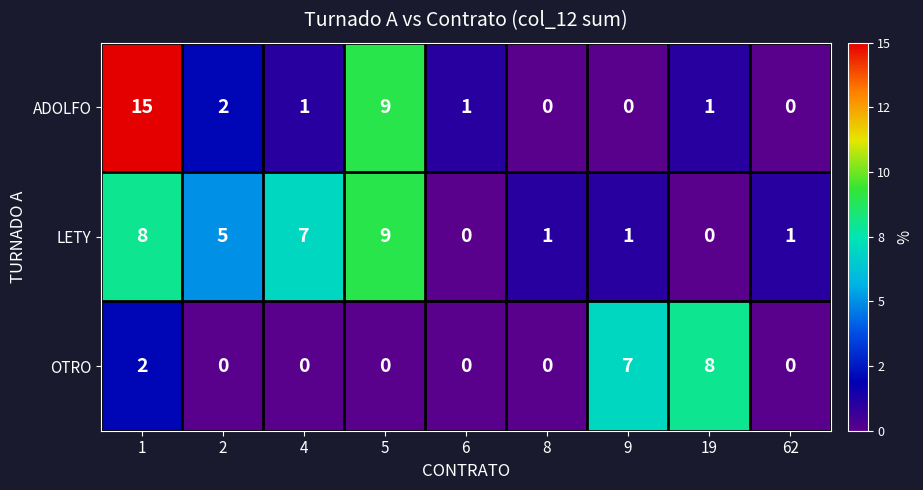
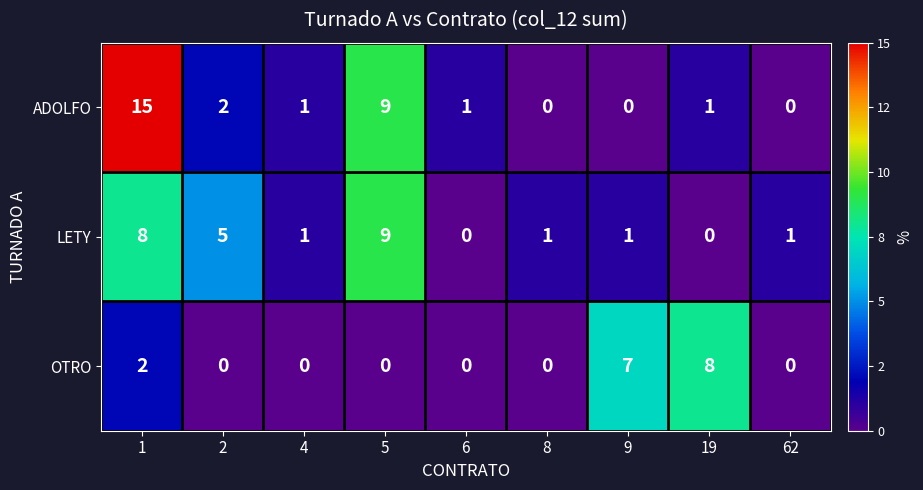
  {
    "ADOLFO": {
      "1": 15,
      "2": 2,
      "4": 1,
      "5": 9,
      "6": 1,
      "8": 0,
      "9": 0,
      "19": 1,
      "62": 0
    },
    "LETY": {
      "1": 8,
      "2": 5,
-     "4": 7,
+     "4": 1,
      "5": 9,
      "6": 0,
      "8": 1,
      "9": 1,
      "19": 0,
      "62": 1
    },
    "OTRO": {
      "1": 2,
      "2": 0,
      "4": 0,
      "5": 0,
      "6": 0,
      "8": 0,
      "9": 7,
      "19": 8,
      "62": 0
    }
  }
